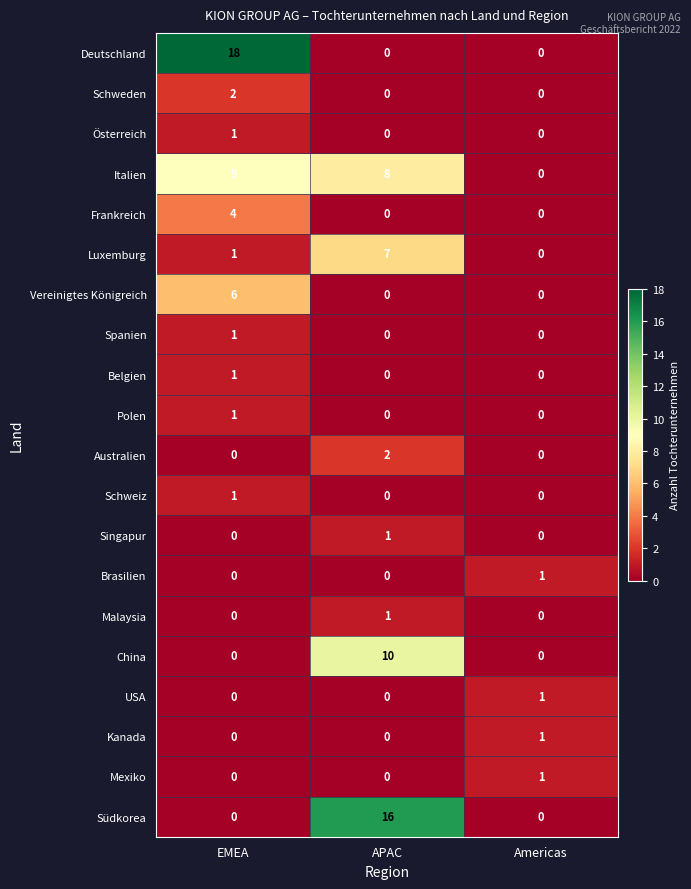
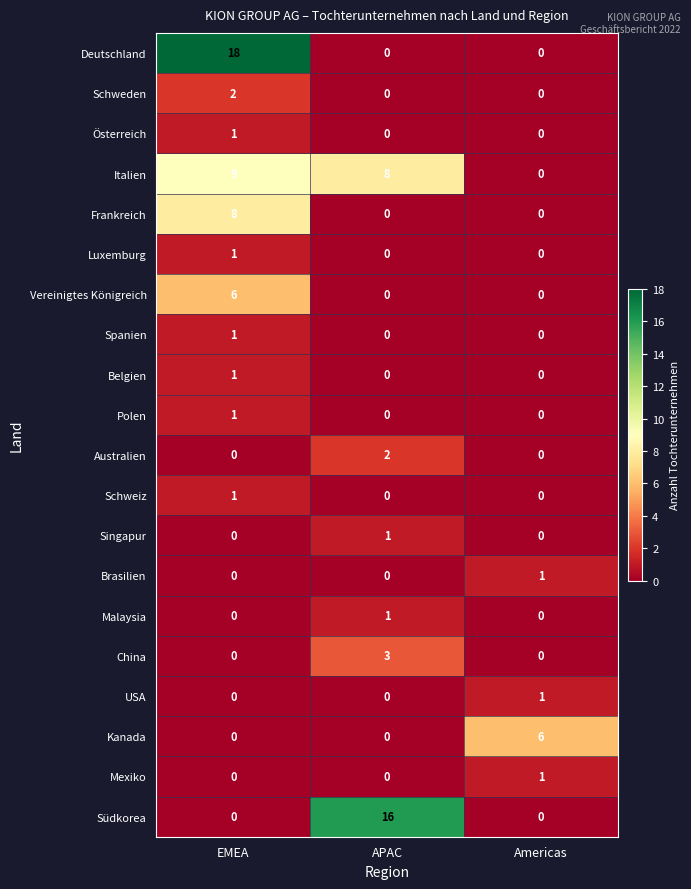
  {
    "Deutschland": {
      "EMEA": 18,
      "APAC": 0,
      "Americas": 0
    },
    "Schweden": {
      "EMEA": 2,
      "APAC": 0,
      "Americas": 0
    },
    "Österreich": {
      "EMEA": 1,
      "APAC": 0,
      "Americas": 0
    },
    "Italien": {
      "EMEA": 9,
      "APAC": 8,
      "Americas": 0
    },
    "Frankreich": {
-     "EMEA": 4,
+     "EMEA": 8,
      "APAC": 0,
      "Americas": 0
    },
    "Luxemburg": {
      "EMEA": 1,
-     "APAC": 7,
+     "APAC": 0,
      "Americas": 0
    },
    "Vereinigtes Königreich": {
      "EMEA": 6,
      "APAC": 0,
      "Americas": 0
    },
    "Spanien": {
      "EMEA": 1,
      "APAC": 0,
      "Americas": 0
    },
    "Belgien": {
      "EMEA": 1,
      "APAC": 0,
      "Americas": 0
    },
    "Polen": {
      "EMEA": 1,
      "APAC": 0,
      "Americas": 0
    },
    "Australien": {
      "EMEA": 0,
      "APAC": 2,
      "Americas": 0
    },
    "Schweiz": {
      "EMEA": 1,
      "APAC": 0,
      "Americas": 0
    },
    "Singapur": {
      "EMEA": 0,
      "APAC": 1,
      "Americas": 0
    },
    "Brasilien": {
      "EMEA": 0,
      "APAC": 0,
      "Americas": 1
    },
    "Malaysia": {
      "EMEA": 0,
      "APAC": 1,
      "Americas": 0
    },
    "China": {
      "EMEA": 0,
-     "APAC": 10,
+     "APAC": 3,
      "Americas": 0
    },
    "USA": {
      "EMEA": 0,
      "APAC": 0,
      "Americas": 1
    },
    "Kanada": {
      "EMEA": 0,
      "APAC": 0,
-     "Americas": 1
+     "Americas": 6
    },
    "Mexiko": {
      "EMEA": 0,
      "APAC": 0,
      "Americas": 1
    },
    "Südkorea": {
      "EMEA": 0,
      "APAC": 16,
      "Americas": 0
    }
  }
